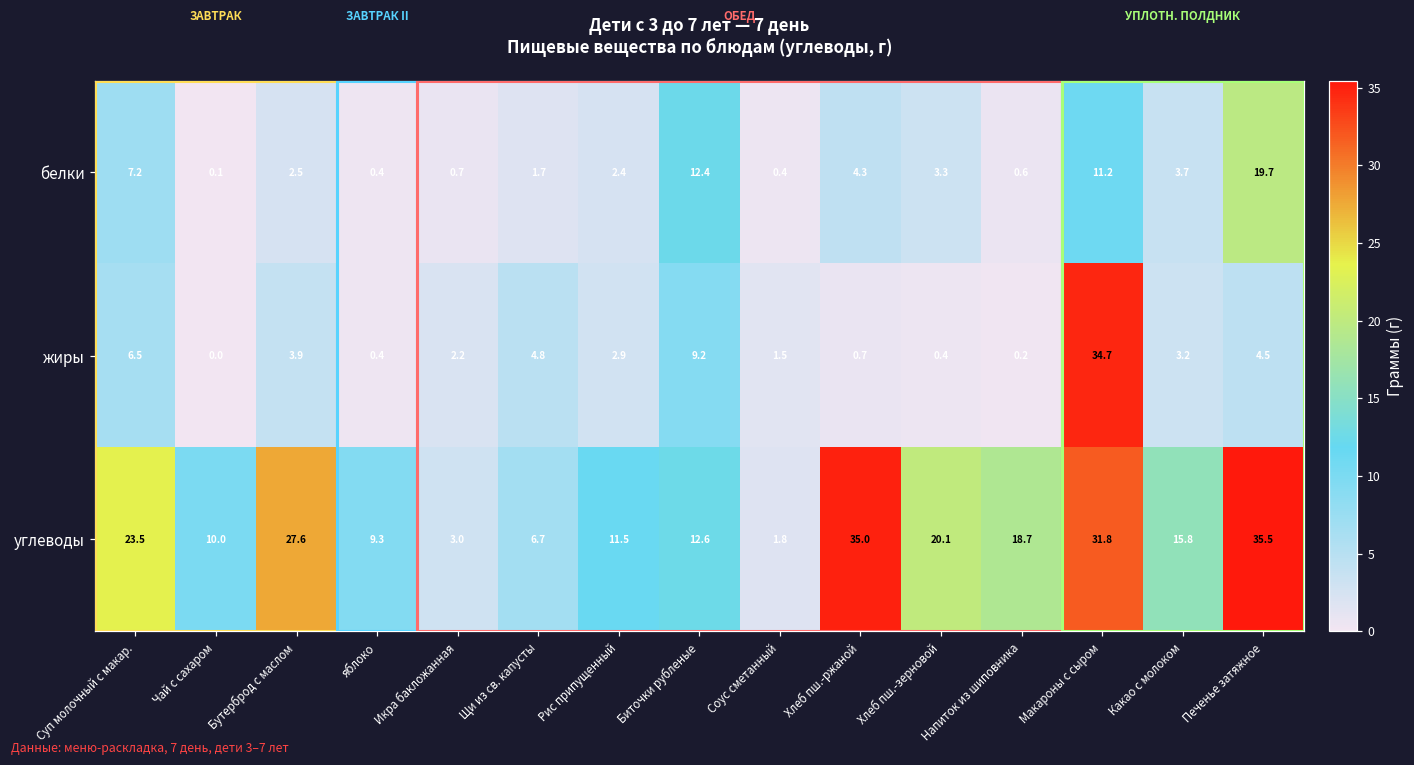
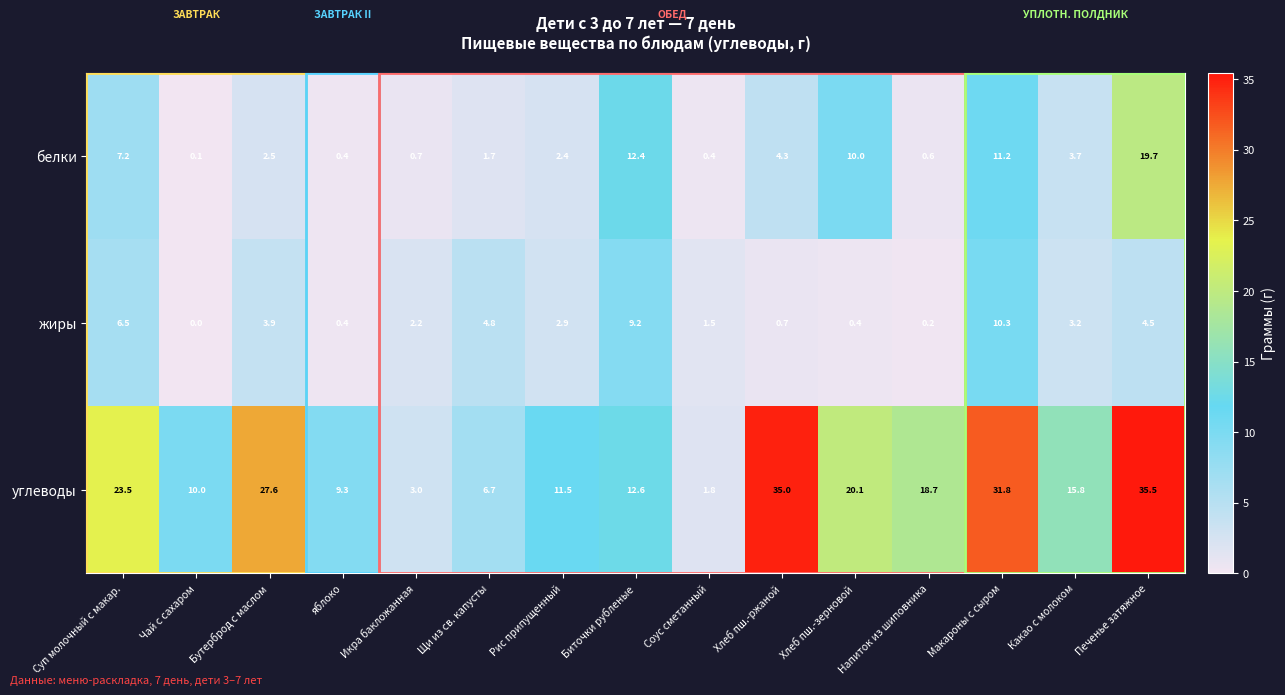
  {
    "белки": {
      "Суп молочный с макар.": 7.2,
      "Биточки рубленые": 12.4,
      "Хлеб пш.-ржаной": 4.3,
-     "Хлеб пш.-зерновой": 3.3,
+     "Хлеб пш.-зерновой": 10.0,
      "Макароны с сыром": 11.2,
      "Какао с молоком": 3.7,
      "Печенье затяжное": 19.7
    },
    "жиры": {
      "Суп молочный с макар.": 6.5,
      "Бутерброд с маслом": 3.9,
      "Щи из св. капусты": 4.8,
      "Биточки рубленые": 9.2,
-     "Макароны с сыром": 34.7,
+     "Макароны с сыром": 10.3,
      "Какао с молоком": 3.2,
      "Печенье затяжное": 4.5
    },
    "углеводы": {
      "Суп молочный с макар.": 23.5,
      "Чай с сахаром": 10.0,
      "Бутерброд с маслом": 27.6,
      "яблоко": 9.3,
      "Икра бакложанная": 3.0,
      "Щи из св. капусты": 6.7,
      "Рис припущенный": 11.5,
      "Биточки рубленые": 12.6,
      "Хлеб пш.-ржаной": 35.0,
      "Хлеб пш.-зерновой": 20.1,
      "Напиток из шиповника": 18.7,
      "Макароны с сыром": 31.8,
      "Какао с молоком": 15.8,
      "Печенье затяжное": 35.5
    }
  }
